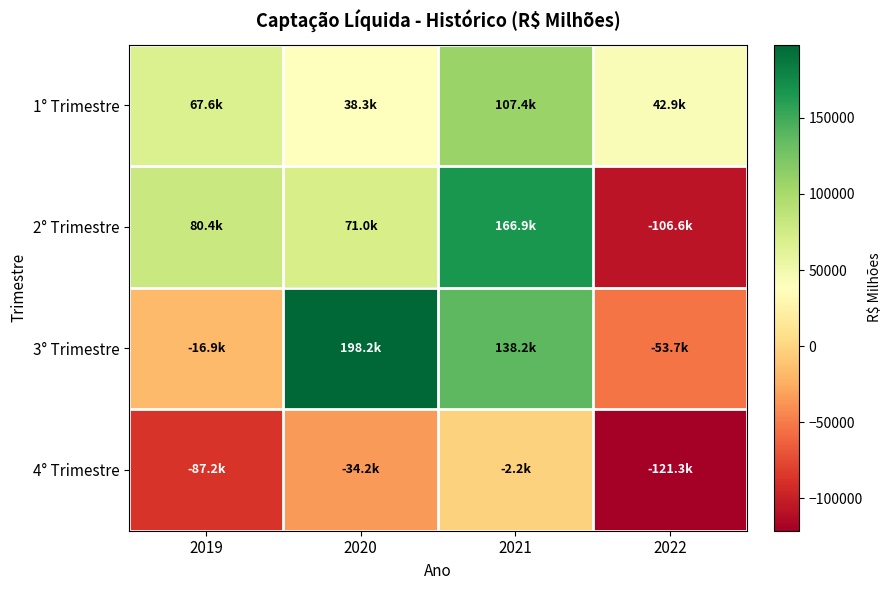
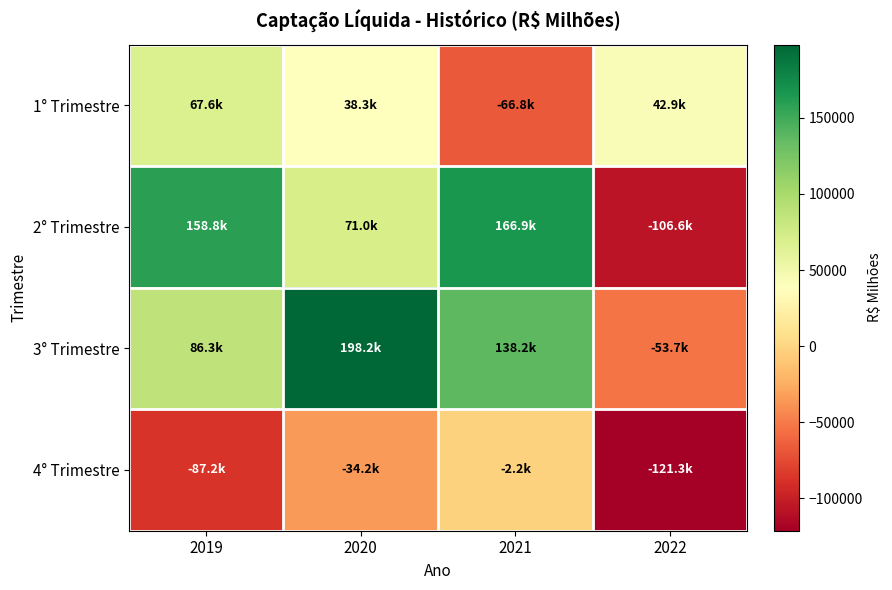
  {
    "1° Trimestre": {
      "2019": "67.6k",
      "2020": "38.3k",
-     "2021": "107.4k",
+     "2021": "-66.8k",
      "2022": "42.9k"
    },
    "2° Trimestre": {
-     "2019": "80.4k",
+     "2019": "158.8k",
      "2020": "71.0k",
      "2021": "166.9k",
      "2022": "-106.6k"
    },
    "3° Trimestre": {
-     "2019": "-16.9k",
+     "2019": "86.3k",
      "2020": "198.2k",
      "2021": "138.2k",
      "2022": "-53.7k"
    },
    "4° Trimestre": {
      "2019": "-87.2k",
      "2020": "-34.2k",
      "2021": "-2.2k",
      "2022": "-121.3k"
    }
  }
